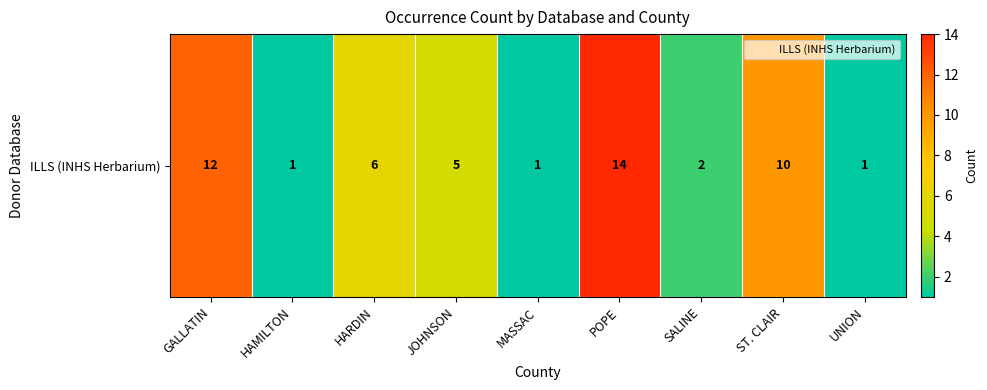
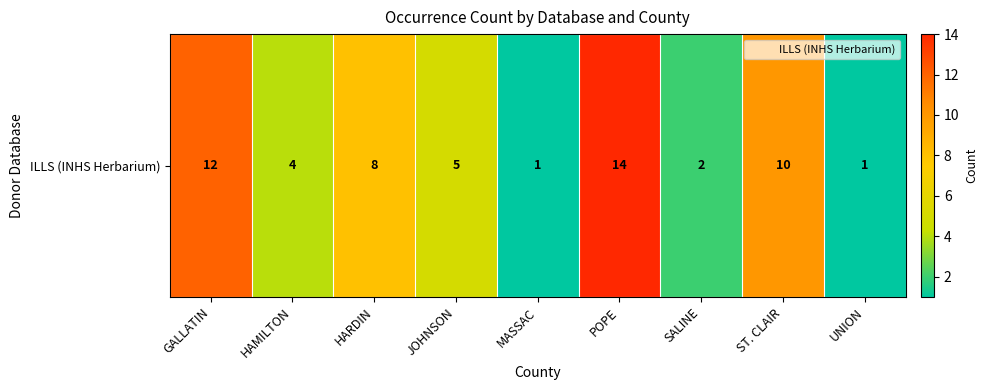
  {
    "ILLS (INHS Herbarium)": {
      "GALLATIN": 12,
-     "HAMILTON": 1,
-     "HARDIN": 6,
+     "HAMILTON": 4,
+     "HARDIN": 8,
      "JOHNSON": 5,
      "MASSAC": 1,
      "POPE": 14,
      "SALINE": 2,
      "ST. CLAIR": 10,
      "UNION": 1
    }
  }
